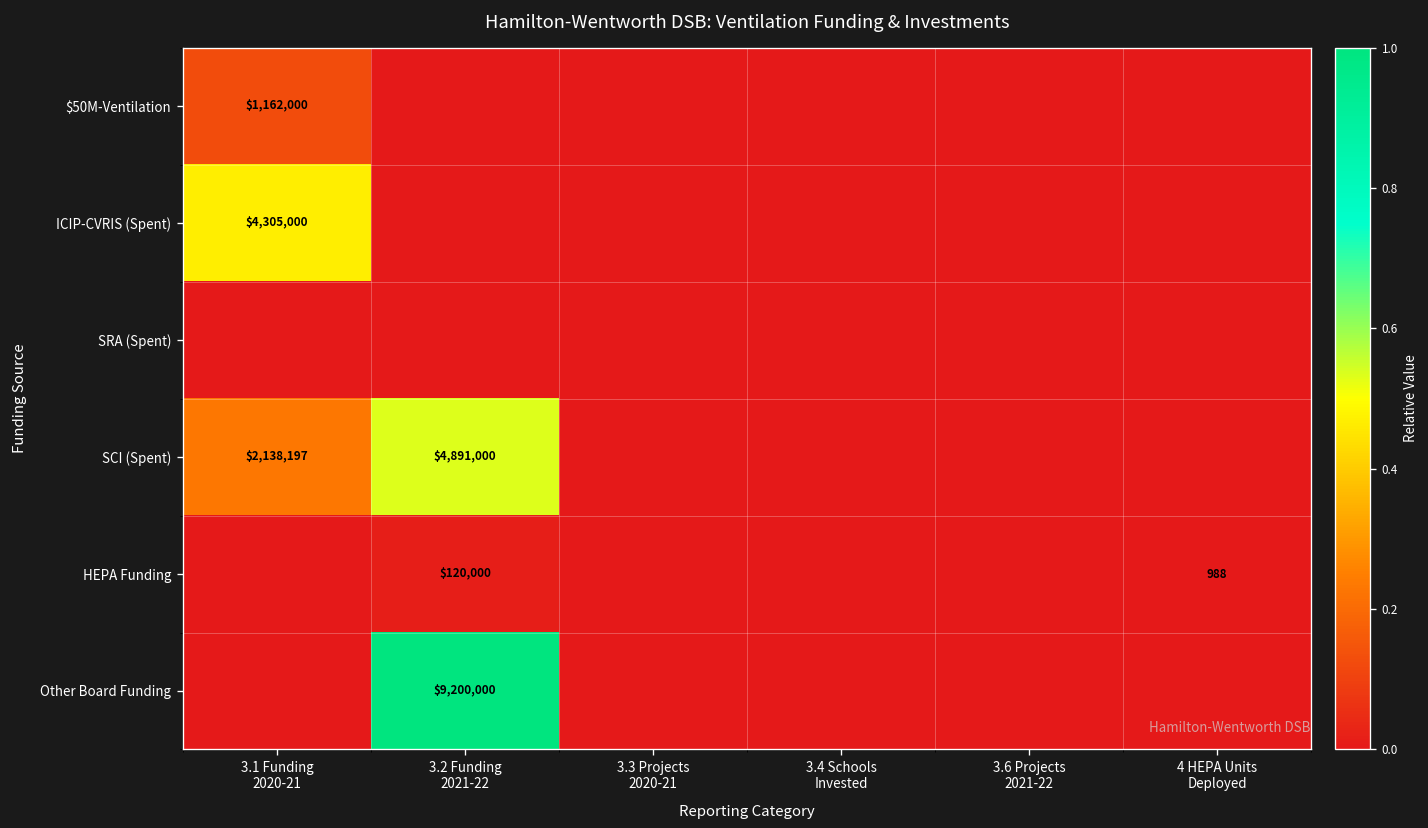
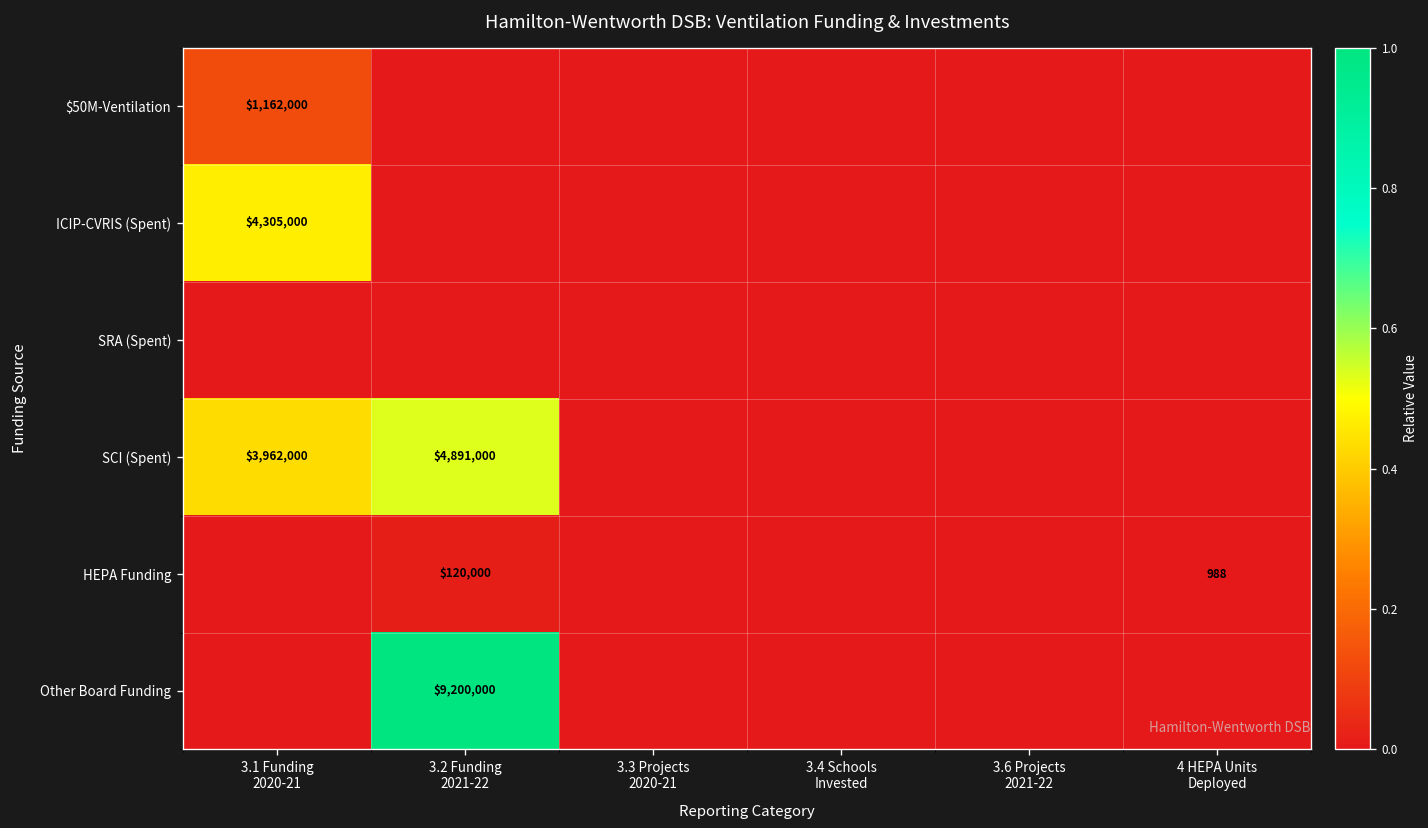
  {
    "$50M-Ventilation": {
      "3.1 Funding 2020-21": "$1,162,000"
    },
    "ICIP-CVRIS (Spent)": {
      "3.1 Funding 2020-21": "$4,305,000"
    },
    "SCI (Spent)": {
-     "3.1 Funding 2020-21": "$2,138,197",
+     "3.1 Funding 2020-21": "$3,962,000",
      "3.2 Funding 2021-22": "$4,891,000"
    },
    "HEPA Funding": {
      "3.2 Funding 2021-22": "$120,000",
      "4 HEPA Units Deployed": "988"
    },
    "Other Board Funding": {
      "3.2 Funding 2021-22": "$9,200,000"
    }
  }
